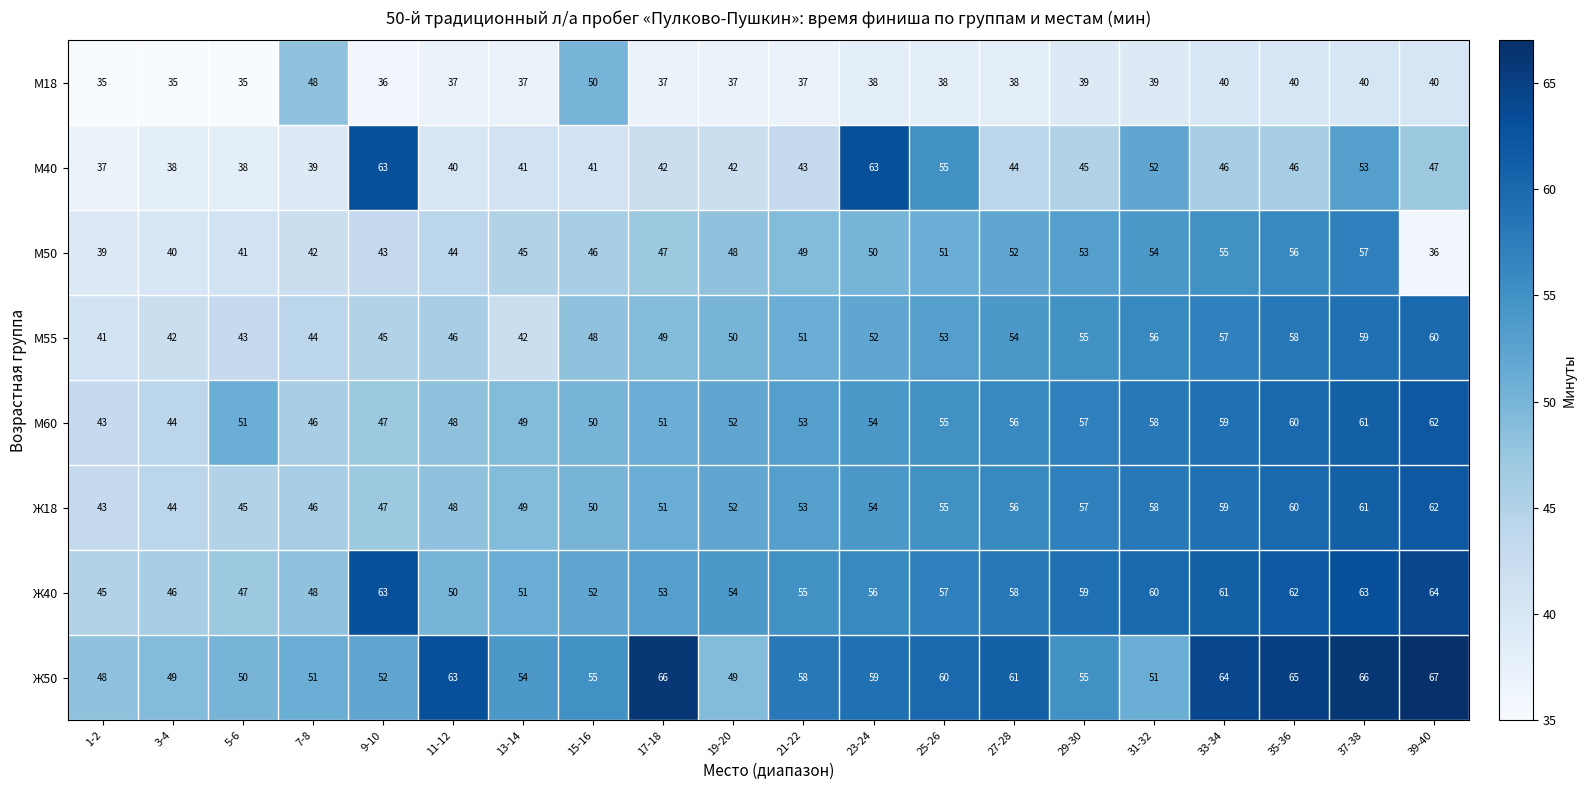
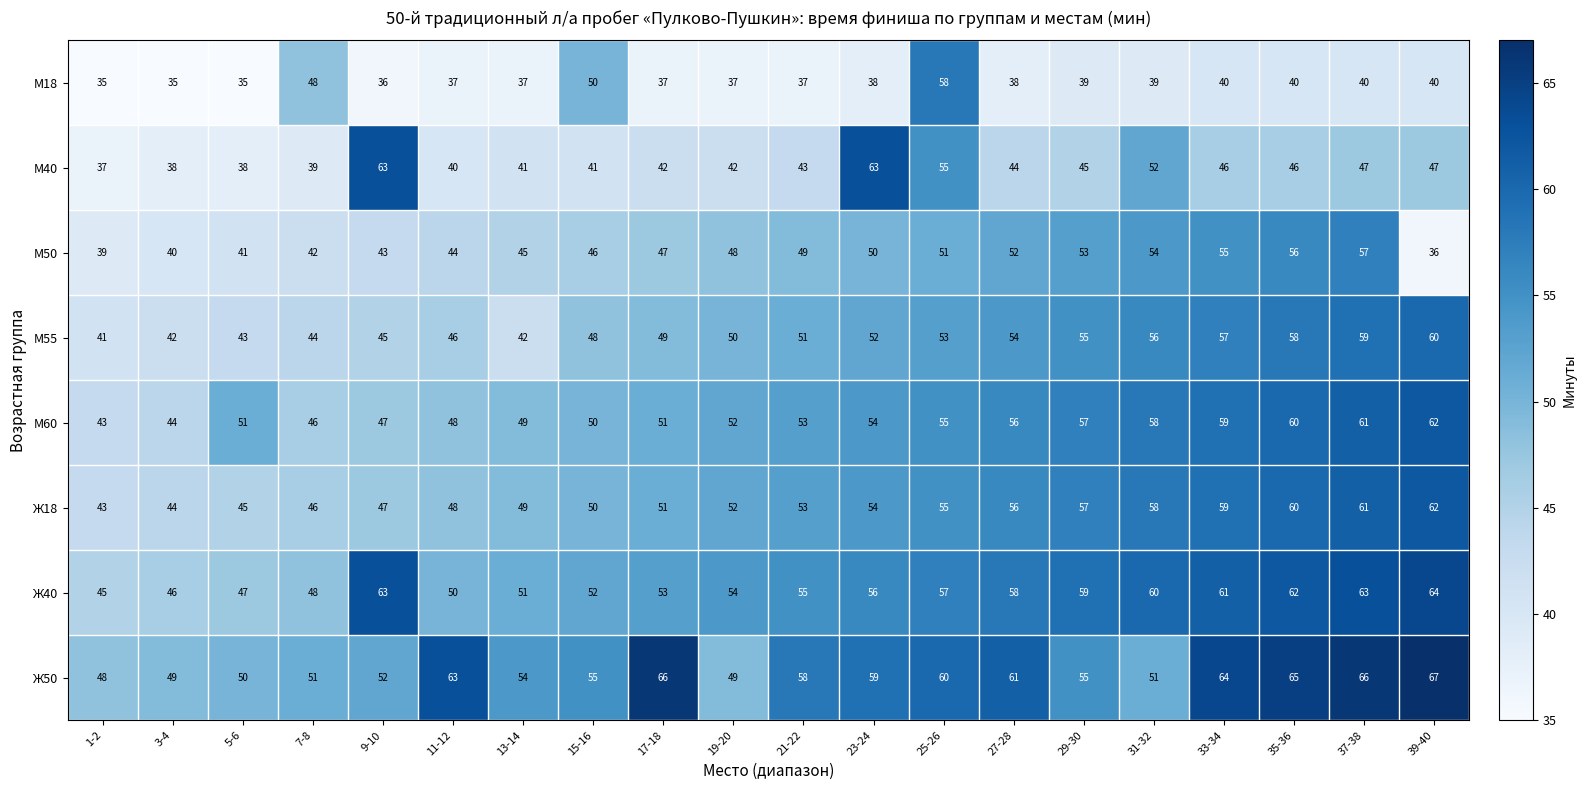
  {
    "М18": {
      "1-2": 35,
      "3-4": 35,
      "5-6": 35,
      "7-8": 48,
      "9-10": 36,
      "11-12": 37,
      "13-14": 37,
      "15-16": 50,
      "17-18": 37,
      "19-20": 37,
      "21-22": 37,
      "23-24": 38,
-     "25-26": 38,
+     "25-26": 58,
      "27-28": 38,
      "29-30": 39,
      "31-32": 39,
      "33-34": 40,
      "35-36": 40,
      "37-38": 40,
      "39-40": 40
    },
    "М40": {
      "1-2": 37,
      "3-4": 38,
      "5-6": 38,
      "7-8": 39,
      "9-10": 63,
      "11-12": 40,
      "13-14": 41,
      "15-16": 41,
      "17-18": 42,
      "19-20": 42,
      "21-22": 43,
      "23-24": 63,
      "25-26": 55,
      "27-28": 44,
      "29-30": 45,
      "31-32": 52,
      "33-34": 46,
      "35-36": 46,
-     "37-38": 53,
+     "37-38": 47,
      "39-40": 47
    },
    "М50": {
      "1-2": 39,
      "3-4": 40,
      "5-6": 41,
      "7-8": 42,
      "9-10": 43,
      "11-12": 44,
      "13-14": 45,
      "15-16": 46,
      "17-18": 47,
      "19-20": 48,
      "21-22": 49,
      "23-24": 50,
      "25-26": 51,
      "27-28": 52,
      "29-30": 53,
      "31-32": 54,
      "33-34": 55,
      "35-36": 56,
      "37-38": 57,
      "39-40": 36
    },
    "М55": {
      "1-2": 41,
      "3-4": 42,
      "5-6": 43,
      "7-8": 44,
      "9-10": 45,
      "11-12": 46,
      "13-14": 42,
      "15-16": 48,
      "17-18": 49,
      "19-20": 50,
      "21-22": 51,
      "23-24": 52,
      "25-26": 53,
      "27-28": 54,
      "29-30": 55,
      "31-32": 56,
      "33-34": 57,
      "35-36": 58,
      "37-38": 59,
      "39-40": 60
    },
    "М60": {
      "1-2": 43,
      "3-4": 44,
      "5-6": 51,
      "7-8": 46,
      "9-10": 47,
      "11-12": 48,
      "13-14": 49,
      "15-16": 50,
      "17-18": 51,
      "19-20": 52,
      "21-22": 53,
      "23-24": 54,
      "25-26": 55,
      "27-28": 56,
      "29-30": 57,
      "31-32": 58,
      "33-34": 59,
      "35-36": 60,
      "37-38": 61,
      "39-40": 62
    },
    "Ж18": {
      "1-2": 43,
      "3-4": 44,
      "5-6": 45,
      "7-8": 46,
      "9-10": 47,
      "11-12": 48,
      "13-14": 49,
      "15-16": 50,
      "17-18": 51,
      "19-20": 52,
      "21-22": 53,
      "23-24": 54,
      "25-26": 55,
      "27-28": 56,
      "29-30": 57,
      "31-32": 58,
      "33-34": 59,
      "35-36": 60,
      "37-38": 61,
      "39-40": 62
    },
    "Ж40": {
      "1-2": 45,
      "3-4": 46,
      "5-6": 47,
      "7-8": 48,
      "9-10": 63,
      "11-12": 50,
      "13-14": 51,
      "15-16": 52,
      "17-18": 53,
      "19-20": 54,
      "21-22": 55,
      "23-24": 56,
      "25-26": 57,
      "27-28": 58,
      "29-30": 59,
      "31-32": 60,
      "33-34": 61,
      "35-36": 62,
      "37-38": 63,
      "39-40": 64
    },
    "Ж50": {
      "1-2": 48,
      "3-4": 49,
      "5-6": 50,
      "7-8": 51,
      "9-10": 52,
      "11-12": 63,
      "13-14": 54,
      "15-16": 55,
      "17-18": 66,
      "19-20": 49,
      "21-22": 58,
      "23-24": 59,
      "25-26": 60,
      "27-28": 61,
      "29-30": 55,
      "31-32": 51,
      "33-34": 64,
      "35-36": 65,
      "37-38": 66,
      "39-40": 67
    }
  }
